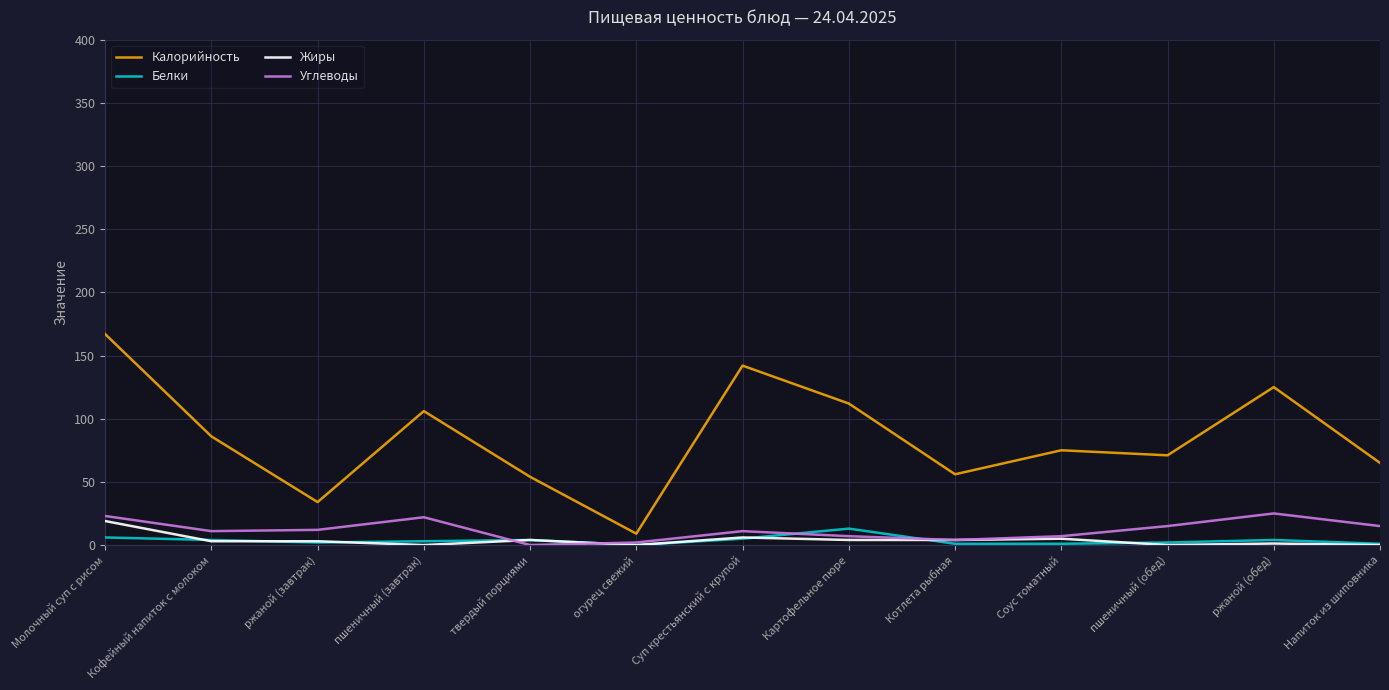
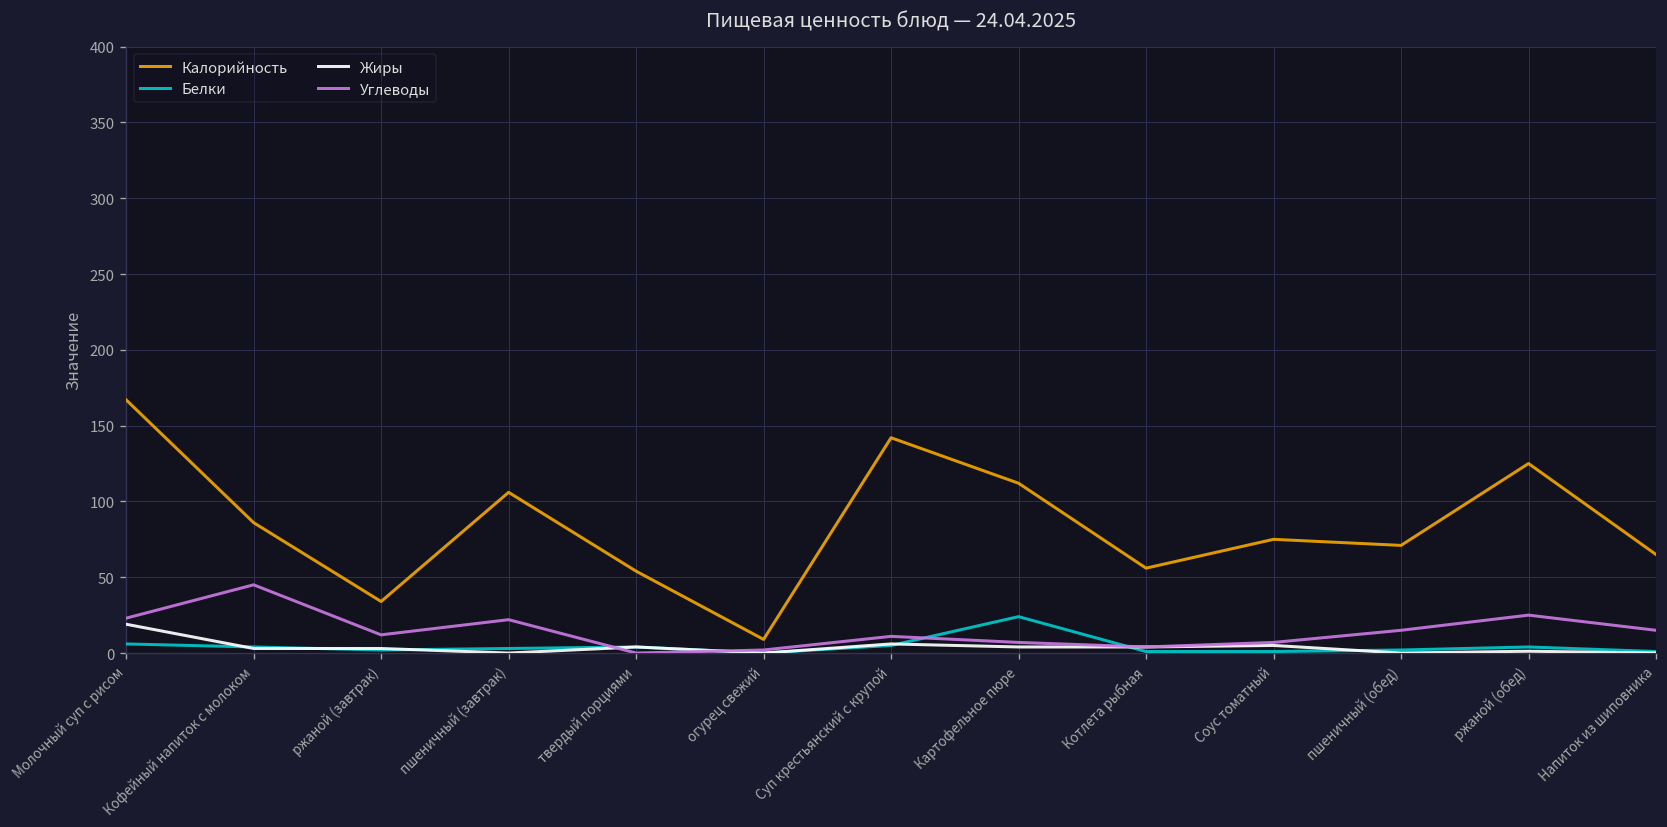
  {
    "Калорийность": {
      "Молочный суп с рисом": 167,
      "Кофейный напиток с молоком": 86,
      "ржаной (завтрак)": 34,
      "пшеничный (завтрак)": 106,
      "твердый порциями": 54,
      "огурец свежий": 9,
      "Суп крестьянский с крупой": 142,
      "Картофельное пюре": 112,
      "Котлета рыбная": 56,
      "Соус томатный": 75,
      "пшеничный (обед)": 71,
      "ржаной (обед)": 125,
      "Напиток из шиповника": 65
    },
    "Белки": {
      "Молочный суп с рисом": 6,
      "пшеничный (завтрак)": 3,
-     "Картофельное пюре": 13,
+     "Картофельное пюре": 24,
      "Котлета рыбная": 1,
      "Соус томатный": 1,
      "ржаной (обед)": 4
    },
    "Жиры": {
      "Молочный суп с рисом": 19,
      "пшеничный (завтрак)": 0,
      "Картофельное пюре": 4,
      "ржаной (обед)": 1
    },
    "Углеводы": {
      "Молочный суп с рисом": 23,
-     "Кофейный напиток с молоком": 11,
+     "Кофейный напиток с молоком": 45,
      "ржаной (завтрак)": 12,
      "пшеничный (завтрак)": 22,
      "твердый порциями": 0,
      "Суп крестьянский с крупой": 11,
      "Картофельное пюре": 7,
      "пшеничный (обед)": 15,
      "ржаной (обед)": 25,
      "Напиток из шиповника": 15
    }
  }
